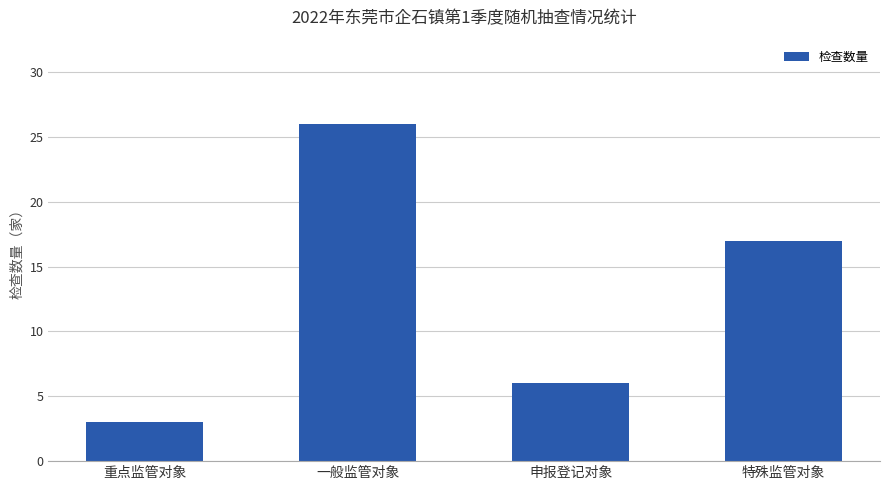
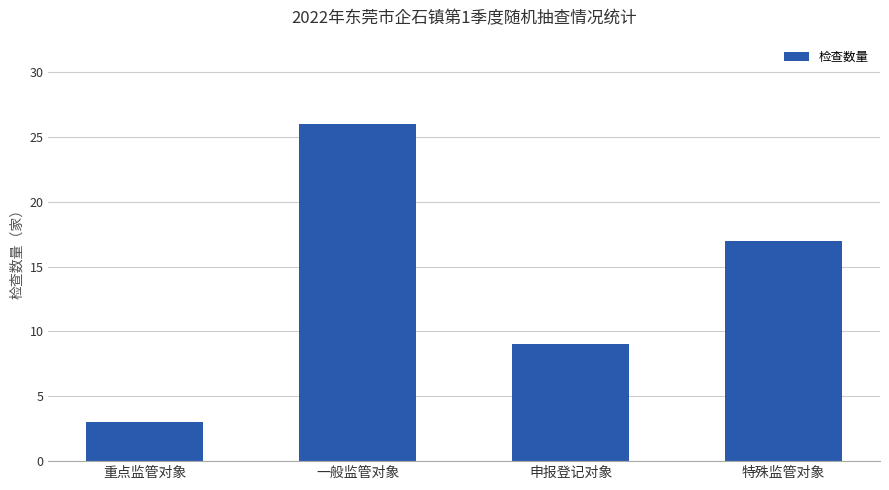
  {
    "重点监管对象": 3,
    "一般监管对象": 26,
-   "申报登记对象": 6,
+   "申报登记对象": 9,
    "特殊监管对象": 17
  }
